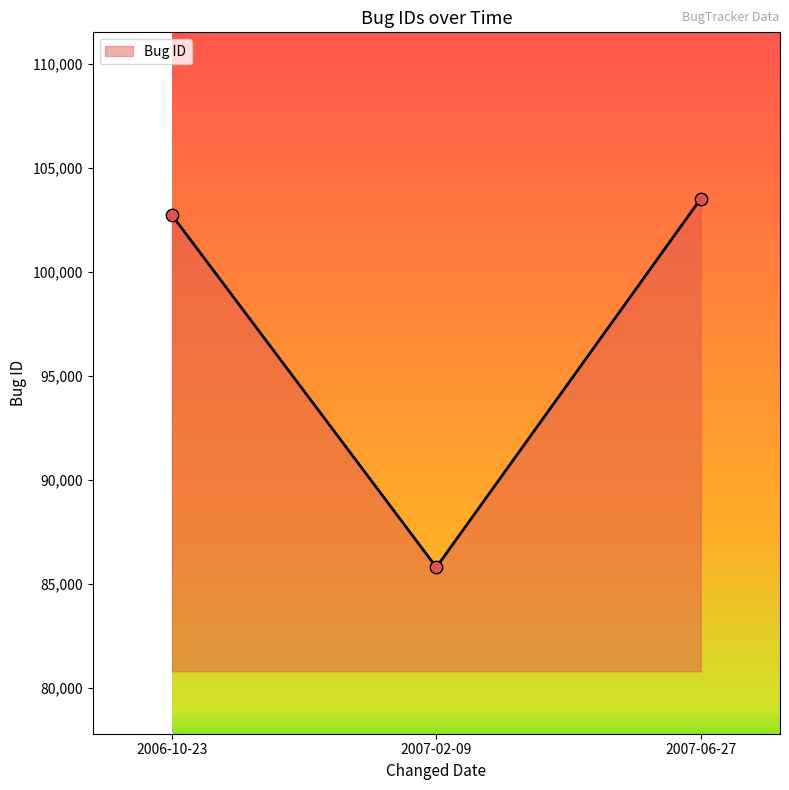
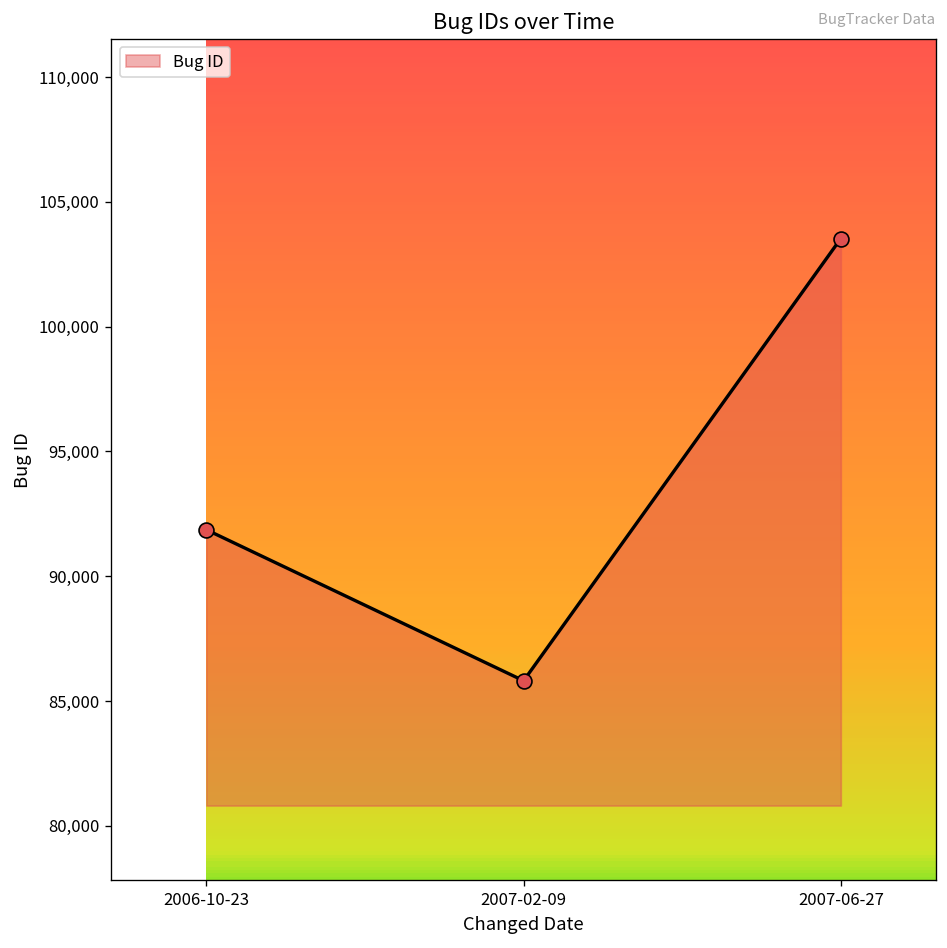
  {
-   "2006-10-23": "102,700",
+   "2006-10-23": "91,900",
    "2007-02-09": "85,800",
    "2007-06-27": "103,500"
  }
